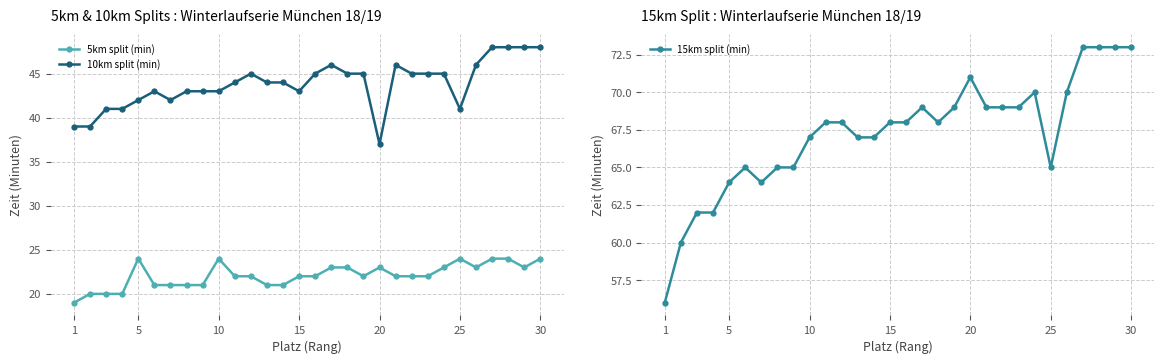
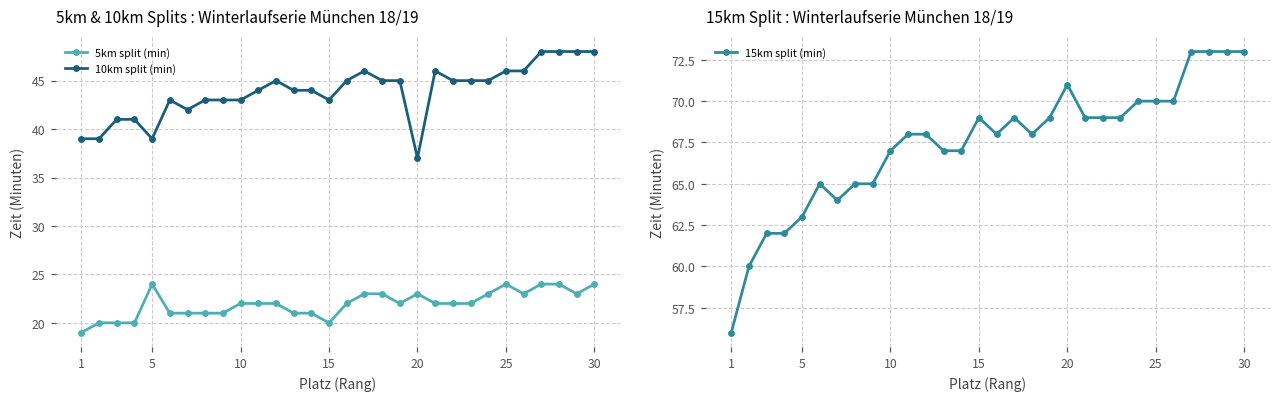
  {
    "5km & 10km Splits : Winterlaufserie München 18/19": {
      "5km split (min)": {
        "1": 19,
        "5": 24,
-       "10": 24,
-       "15": 22,
+       "10": 22,
+       "15": 20,
        "20": 23,
        "25": 24,
        "30": 24
      },
      "10km split (min)": {
        "1": 39,
-       "5": 42,
+       "5": 39,
        "10": 43,
        "15": 43,
        "20": 37,
-       "25": 41,
+       "25": 46,
        "30": 48
      }
    },
    "15km Split : Winterlaufserie München 18/19": {
      "1": 56,
-     "5": 64,
+     "5": 63,
      "10": 67,
-     "15": 68,
+     "15": 69,
      "20": 71,
-     "25": 65,
+     "25": 70,
      "30": 73
    }
  }
